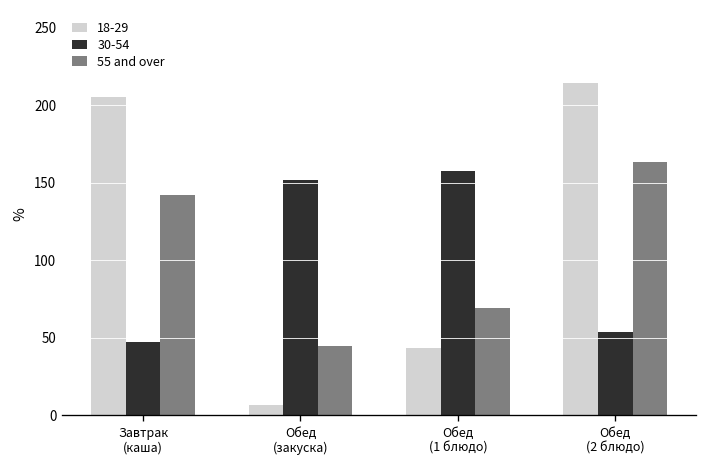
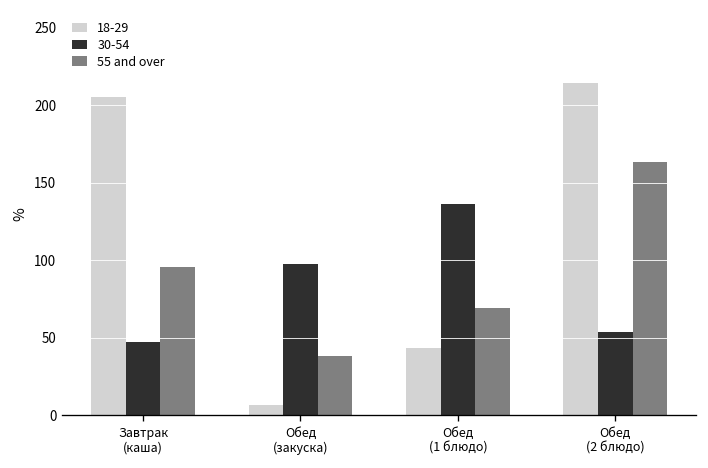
  {
    "18-29": {
      "Завтрак (каша)": 205,
      "Обед (закуска)": 7,
      "Обед (1 блюдо)": 43,
      "Обед (2 блюдо)": 214
    },
    "30-54": {
      "Завтрак (каша)": 48,
-     "Обед (закуска)": 152,
-     "Обед (1 блюдо)": 158,
+     "Обед (закуска)": 97,
+     "Обед (1 блюдо)": 136,
      "Обед (2 блюдо)": 54
    },
    "55 and over": {
-     "Завтрак (каша)": 142,
-     "Обед (закуска)": 45,
+     "Завтрак (каша)": 95,
+     "Обед (закуска)": 38,
      "Обед (1 блюдо)": 69,
      "Обед (2 блюдо)": 163
    }
  }
